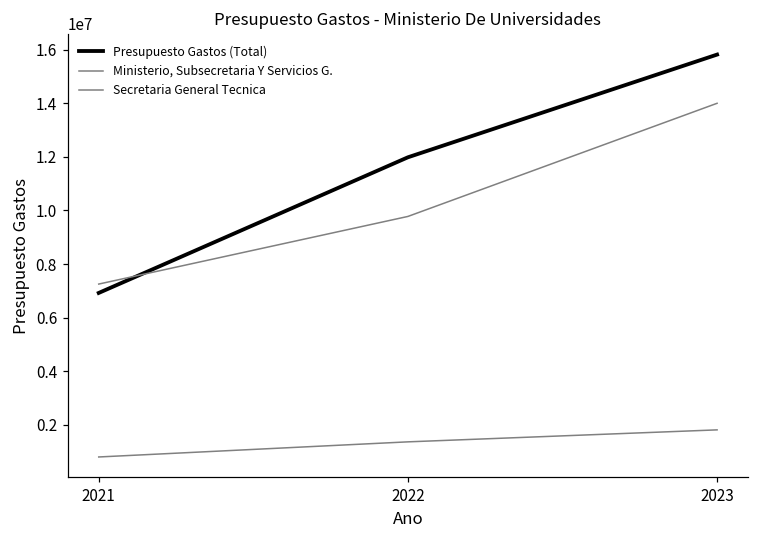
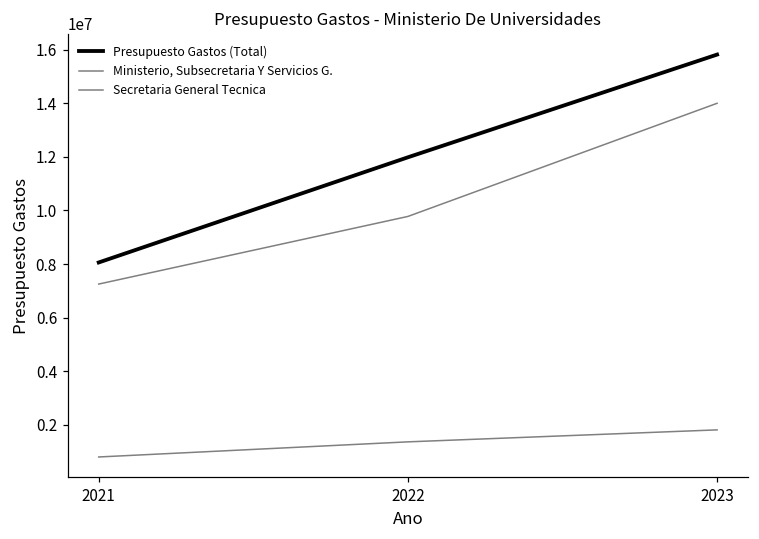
  {
    "Presupuesto Gastos (Total)": {
-     "2021": 6900000,
+     "2021": 8100000,
      "2022": 12000000,
      "2023": 15800000
    }
  }
